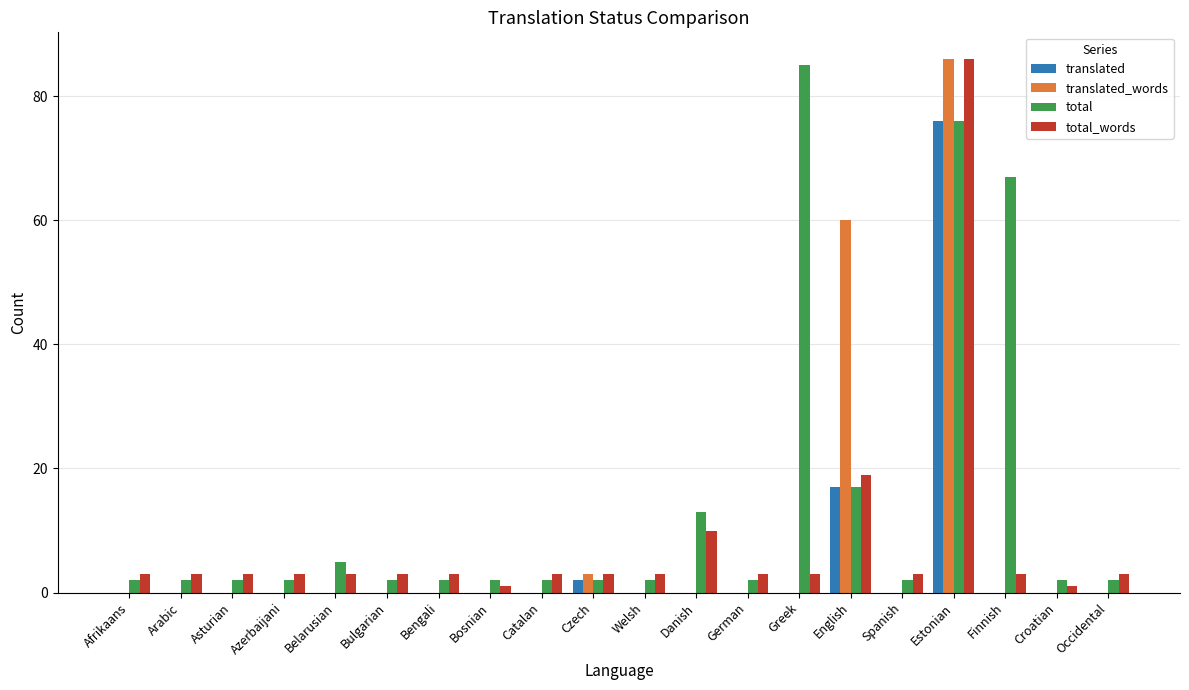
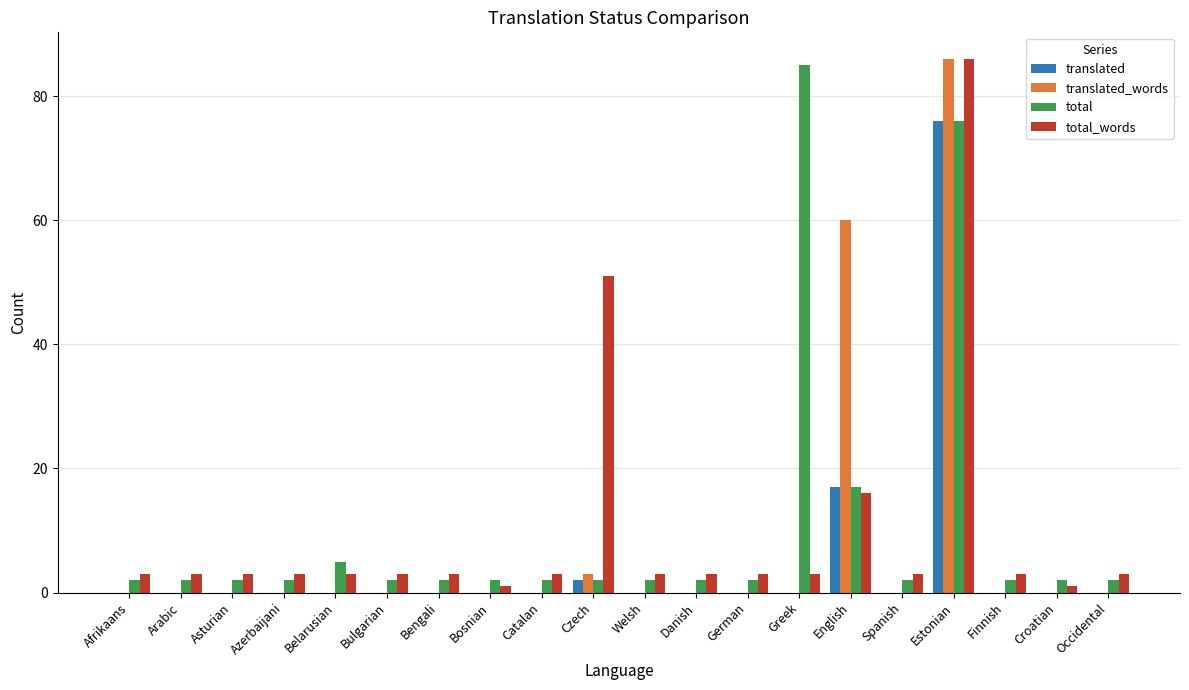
  {
    "translated": {
      "Afrikaans": 0,
      "Arabic": 0,
      "Asturian": 0,
      "Azerbaijani": 0,
      "Belarusian": 0,
      "Bulgarian": 0,
      "Bengali": 0,
      "Bosnian": 0,
      "Catalan": 0,
      "Czech": 2,
      "Welsh": 0,
      "Danish": 0,
      "German": 0,
      "Greek": 0,
      "English": 17,
      "Spanish": 0,
      "Estonian": 76,
      "Finnish": 0,
      "Croatian": 0,
      "Occidental": 0
    },
    "translated_words": {
      "Afrikaans": 0,
      "Arabic": 0,
      "Asturian": 0,
      "Azerbaijani": 0,
      "Belarusian": 0,
      "Bulgarian": 0,
      "Bengali": 0,
      "Bosnian": 0,
      "Catalan": 0,
      "Czech": 3,
      "Welsh": 0,
      "Danish": 0,
      "German": 0,
      "Greek": 0,
      "English": 60,
      "Spanish": 0,
      "Estonian": 86,
      "Finnish": 0,
      "Croatian": 0,
      "Occidental": 0
    },
    "total": {
      "Afrikaans": 2,
      "Arabic": 2,
      "Asturian": 2,
      "Azerbaijani": 2,
      "Belarusian": 5,
      "Bulgarian": 2,
      "Bengali": 2,
      "Bosnian": 2,
      "Catalan": 2,
      "Czech": 2,
      "Welsh": 2,
-     "Danish": 13,
+     "Danish": 2,
      "German": 2,
      "Greek": 85,
      "English": 17,
      "Spanish": 2,
      "Estonian": 76,
-     "Finnish": 67,
+     "Finnish": 2,
      "Croatian": 2,
      "Occidental": 2
    },
    "total_words": {
      "Afrikaans": 3,
      "Arabic": 3,
      "Asturian": 3,
      "Azerbaijani": 3,
      "Belarusian": 3,
      "Bulgarian": 3,
      "Bengali": 3,
      "Bosnian": 1,
      "Catalan": 3,
-     "Czech": 3,
+     "Czech": 51,
      "Welsh": 3,
-     "Danish": 10,
+     "Danish": 3,
      "German": 3,
      "Greek": 3,
-     "English": 19,
+     "English": 16,
      "Spanish": 3,
      "Estonian": 86,
      "Finnish": 3,
      "Croatian": 1,
      "Occidental": 3
    }
  }
